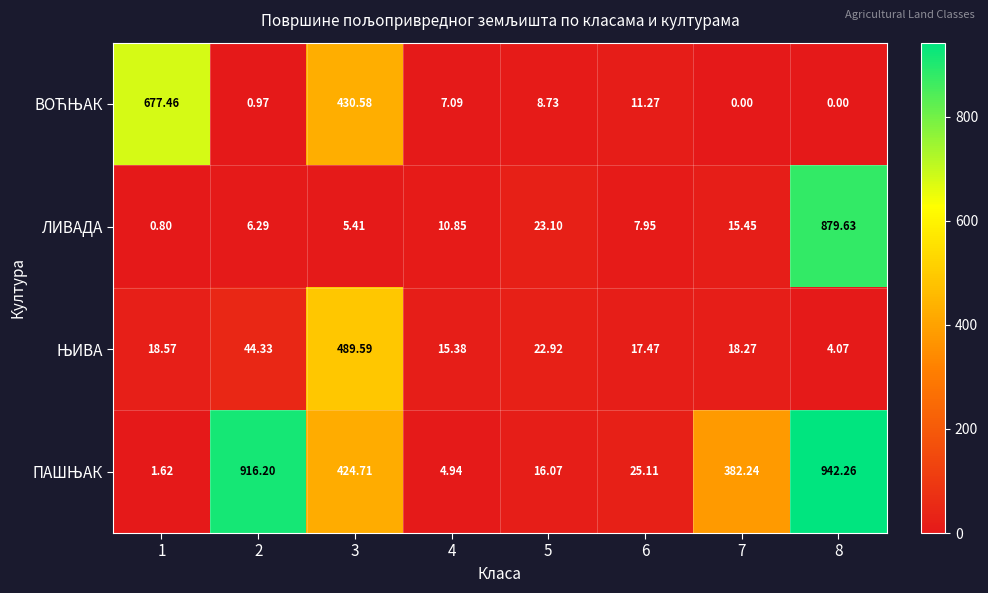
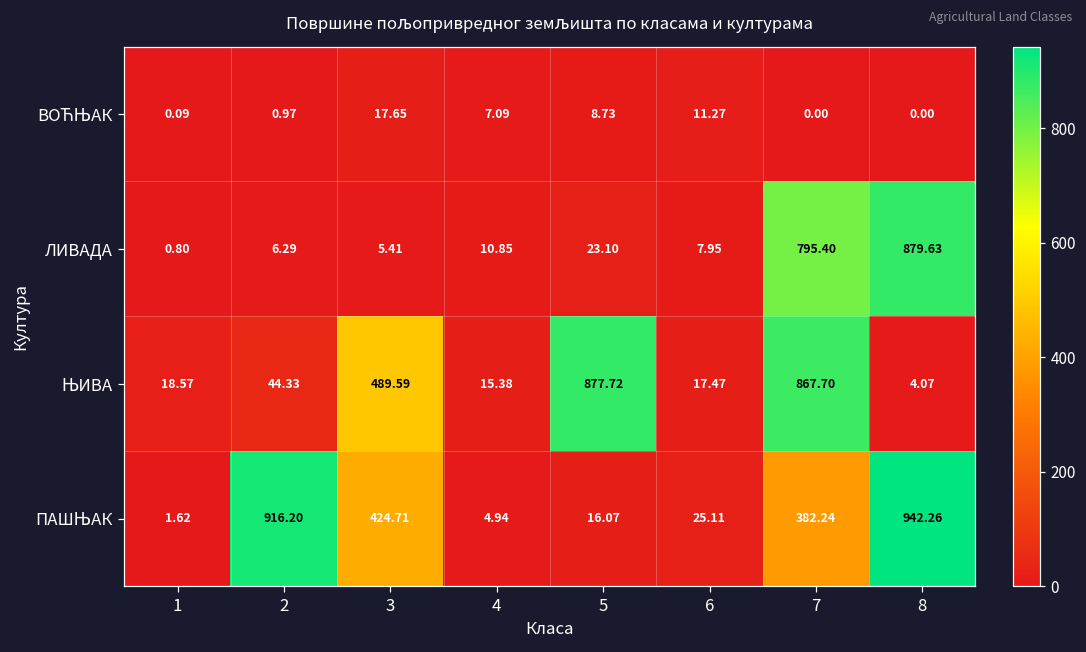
  {
    "ВОЋЊАК": {
-     "1": 677.46,
+     "1": 0.09,
      "2": 0.97,
-     "3": 430.58,
+     "3": 17.65,
      "4": 7.09,
      "5": 8.73,
      "6": 11.27,
      "7": 0.00,
      "8": 0.00
    },
    "ЛИВАДА": {
      "1": 0.80,
      "2": 6.29,
      "3": 5.41,
      "4": 10.85,
      "5": 23.10,
      "6": 7.95,
-     "7": 15.45,
+     "7": 795.40,
      "8": 879.63
    },
    "ЊИВА": {
      "1": 18.57,
      "2": 44.33,
      "3": 489.59,
      "4": 15.38,
-     "5": 22.92,
+     "5": 877.72,
      "6": 17.47,
-     "7": 18.27,
+     "7": 867.70,
      "8": 4.07
    },
    "ПАШЊАК": {
      "1": 1.62,
      "2": 916.20,
      "3": 424.71,
      "4": 4.94,
      "5": 16.07,
      "6": 25.11,
      "7": 382.24,
      "8": 942.26
    }
  }
